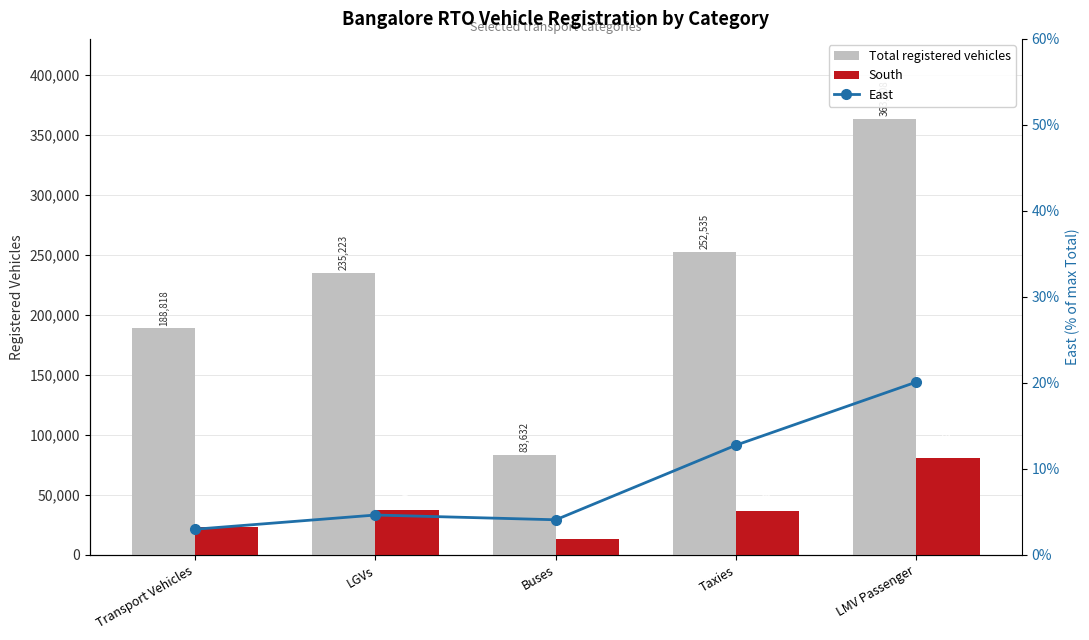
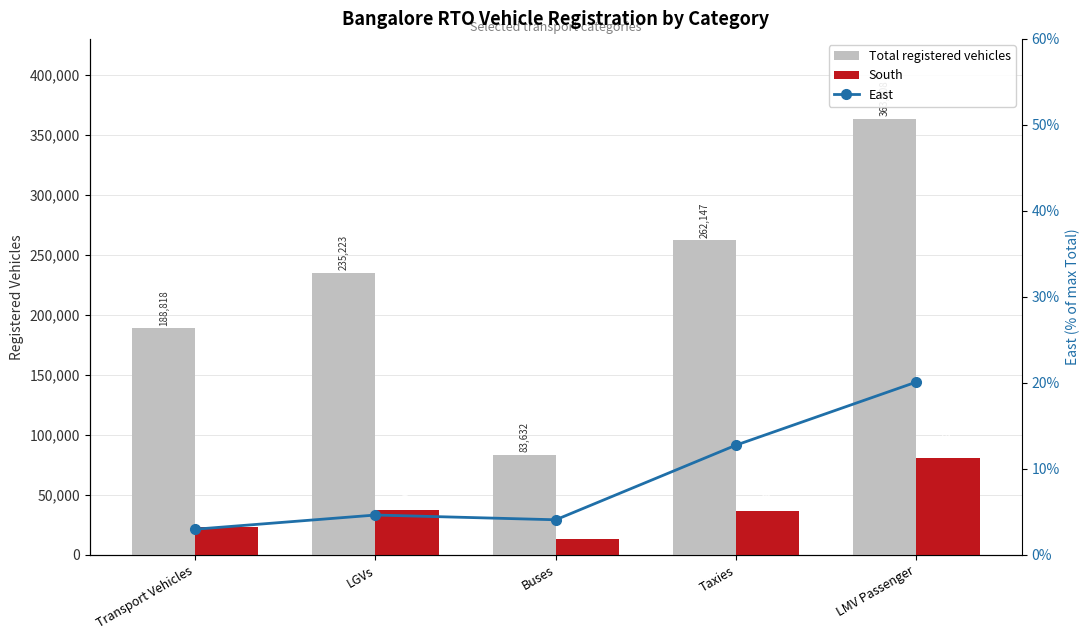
  {
    "Total registered vehicles": {
      "Transport Vehicles": "188,818",
      "LGVs": "235,223",
      "Buses": "83,632",
-     "Taxies": "252,535"
+     "Taxies": "262,147"
    }
  }
